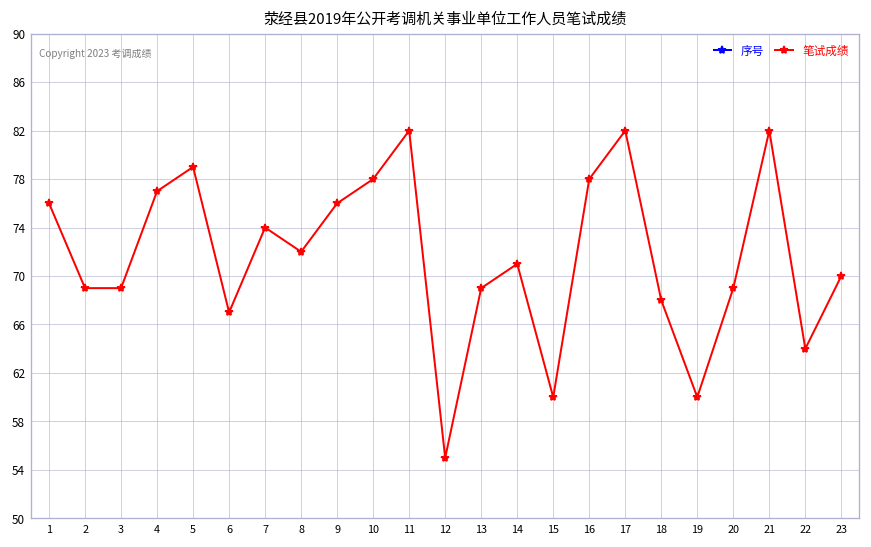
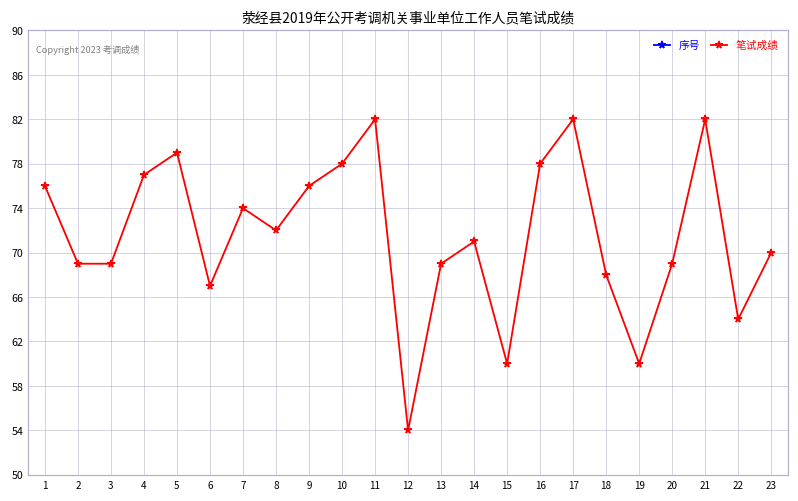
  {
    "笔试成绩": {
      "1": 76,
      "2": 69,
      "3": 69,
      "4": 77,
      "5": 79,
      "6": 67,
      "7": 74,
      "8": 72,
      "9": 76,
      "10": 78,
      "11": 82,
-     "12": 55,
+     "12": 54,
      "13": 69,
      "14": 71,
      "15": 60,
      "16": 78,
      "17": 82,
      "18": 68,
      "19": 60,
      "20": 69,
      "21": 82,
      "22": 64,
      "23": 70
    }
  }
